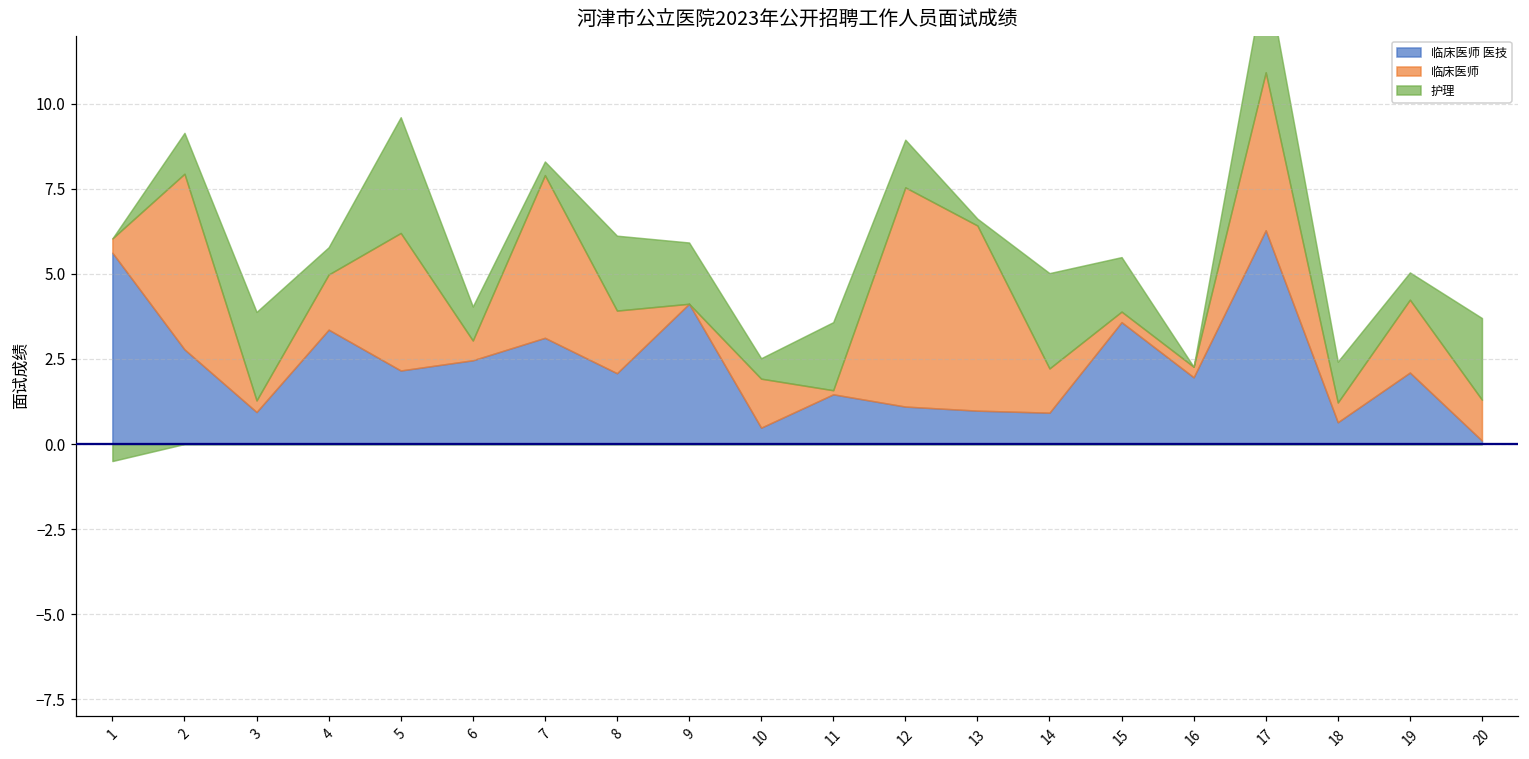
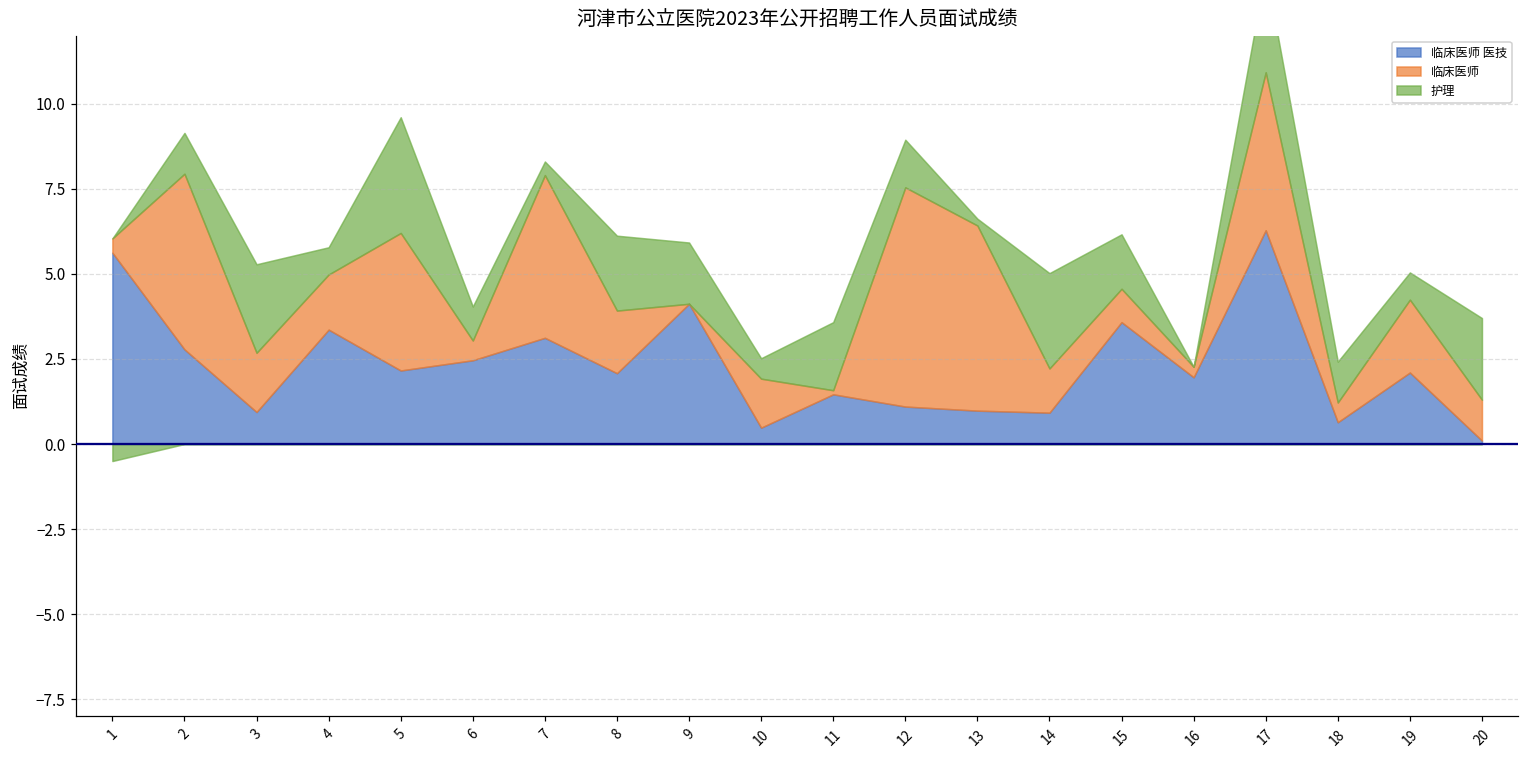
  {
    "临床医师": {
      "2": 5.2,
-     "3": 0.3,
+     "3": 1.7,
      "4": 1.6,
      "5": 4.0,
      "6": 0.6,
      "7": 4.8,
      "8": 1.8,
      "10": 1.4,
      "11": 0.1,
      "12": 6.4,
      "13": 5.4,
      "14": 1.3,
-     "15": 0.3,
+     "15": 1.0,
      "17": 4.6,
      "18": 0.6,
      "19": 2.1,
      "20": 1.2
    },
    "护理": {
      "2": 1.2,
      "3": 2.6,
      "4": 0.8,
      "5": 3.4,
      "6": 1.0,
      "7": 0.4,
      "8": 2.2,
      "9": 1.8,
      "10": 0.6,
      "11": 2.0,
      "12": 1.4,
      "13": 0.2,
      "14": 2.8,
      "15": 1.6,
      "18": 1.2,
      "19": 0.8,
      "20": 2.4
    }
  }
